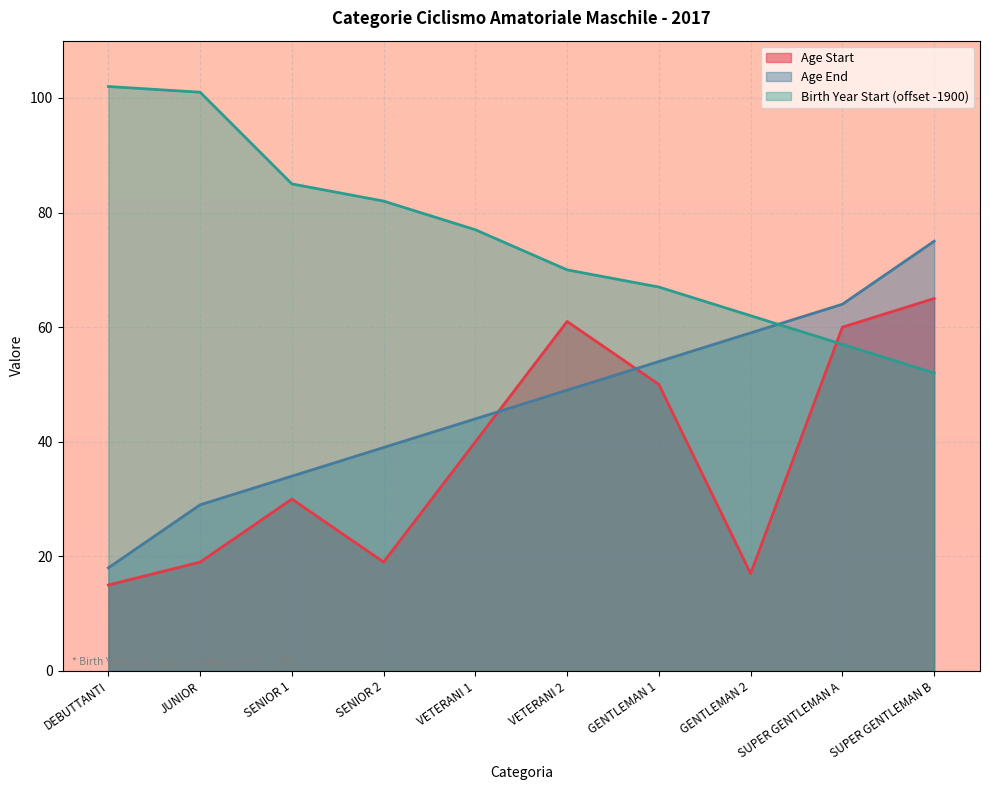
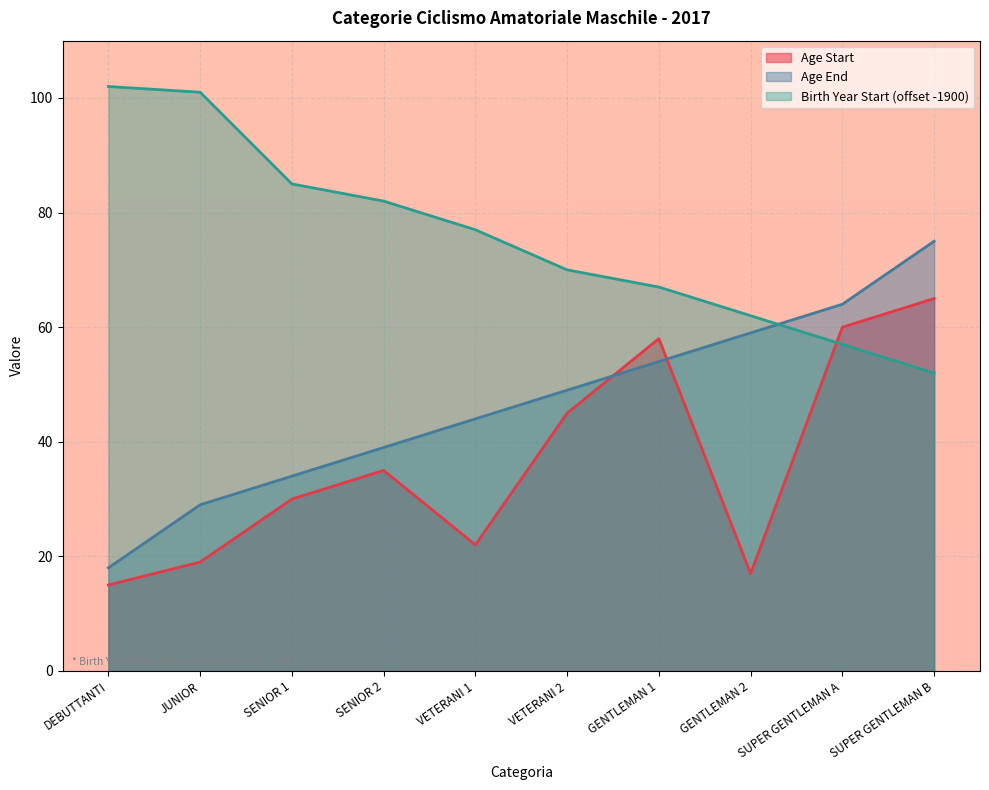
  {
    "Age Start": {
      "DEBUTTANTI": 15,
      "JUNIOR": 19,
      "SENIOR 1": 30,
-     "SENIOR 2": 19,
-     "VETERANI 1": 40,
-     "VETERANI 2": 61,
-     "GENTLEMAN 1": 50,
+     "SENIOR 2": 35,
+     "VETERANI 1": 22,
+     "VETERANI 2": 45,
+     "GENTLEMAN 1": 58,
      "GENTLEMAN 2": 17,
      "SUPER GENTLEMAN A": 60,
      "SUPER GENTLEMAN B": 65
    }
  }
